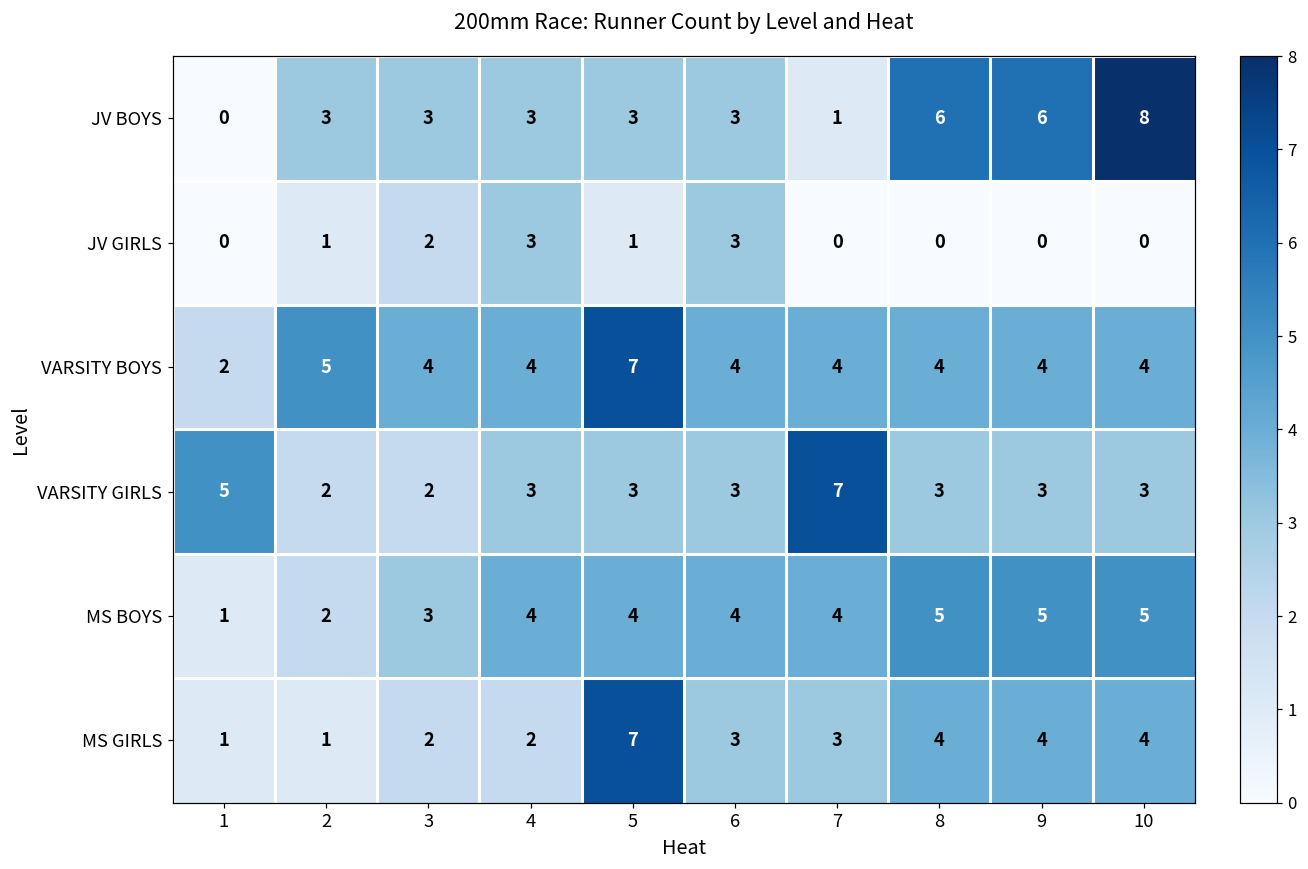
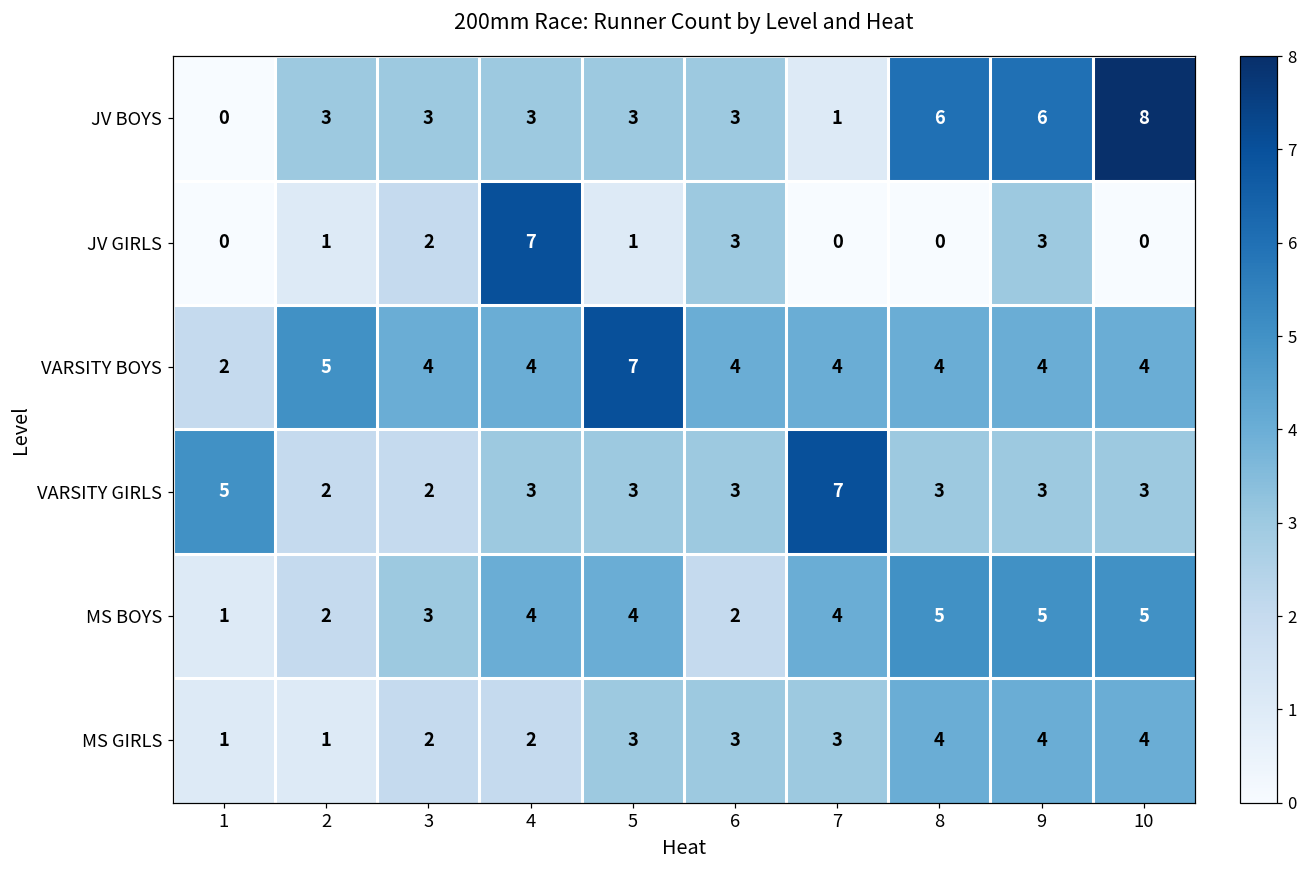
  {
    "JV BOYS": {
      "1": 0,
      "2": 3,
      "3": 3,
      "4": 3,
      "5": 3,
      "6": 3,
      "7": 1,
      "8": 6,
      "9": 6,
      "10": 8
    },
    "JV GIRLS": {
      "1": 0,
      "2": 1,
      "3": 2,
-     "4": 3,
+     "4": 7,
      "5": 1,
      "6": 3,
      "7": 0,
      "8": 0,
-     "9": 0,
+     "9": 3,
      "10": 0
    },
    "VARSITY BOYS": {
      "1": 2,
      "2": 5,
      "3": 4,
      "4": 4,
      "5": 7,
      "6": 4,
      "7": 4,
      "8": 4,
      "9": 4,
      "10": 4
    },
    "VARSITY GIRLS": {
      "1": 5,
      "2": 2,
      "3": 2,
      "4": 3,
      "5": 3,
      "6": 3,
      "7": 7,
      "8": 3,
      "9": 3,
      "10": 3
    },
    "MS BOYS": {
      "1": 1,
      "2": 2,
      "3": 3,
      "4": 4,
      "5": 4,
-     "6": 4,
+     "6": 2,
      "7": 4,
      "8": 5,
      "9": 5,
      "10": 5
    },
    "MS GIRLS": {
      "1": 1,
      "2": 1,
      "3": 2,
      "4": 2,
-     "5": 7,
+     "5": 3,
      "6": 3,
      "7": 3,
      "8": 4,
      "9": 4,
      "10": 4
    }
  }
